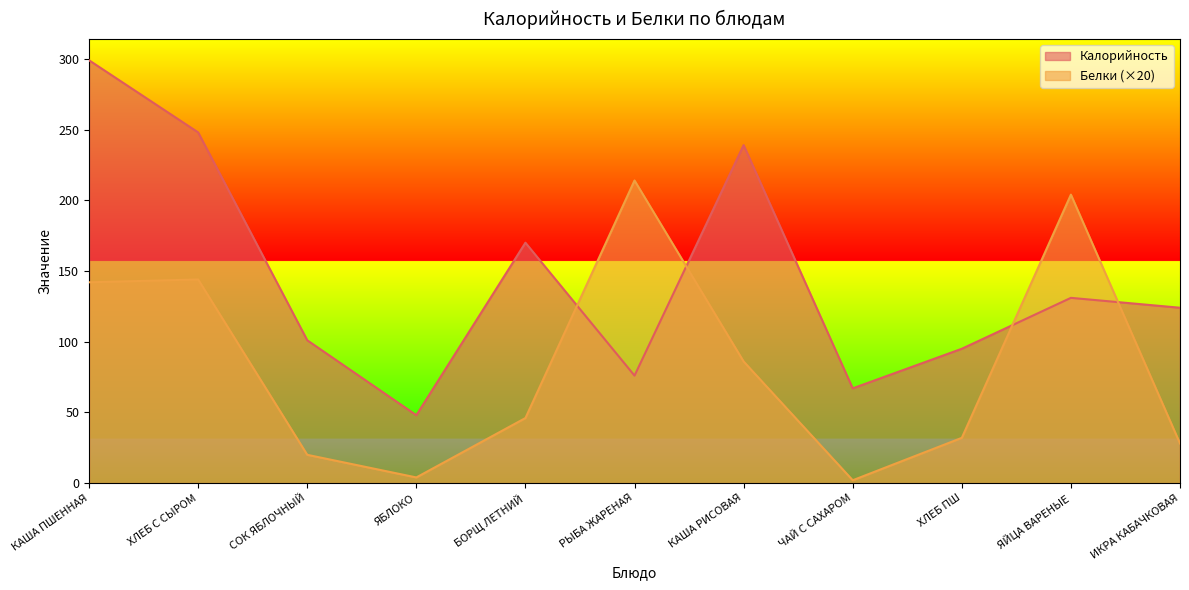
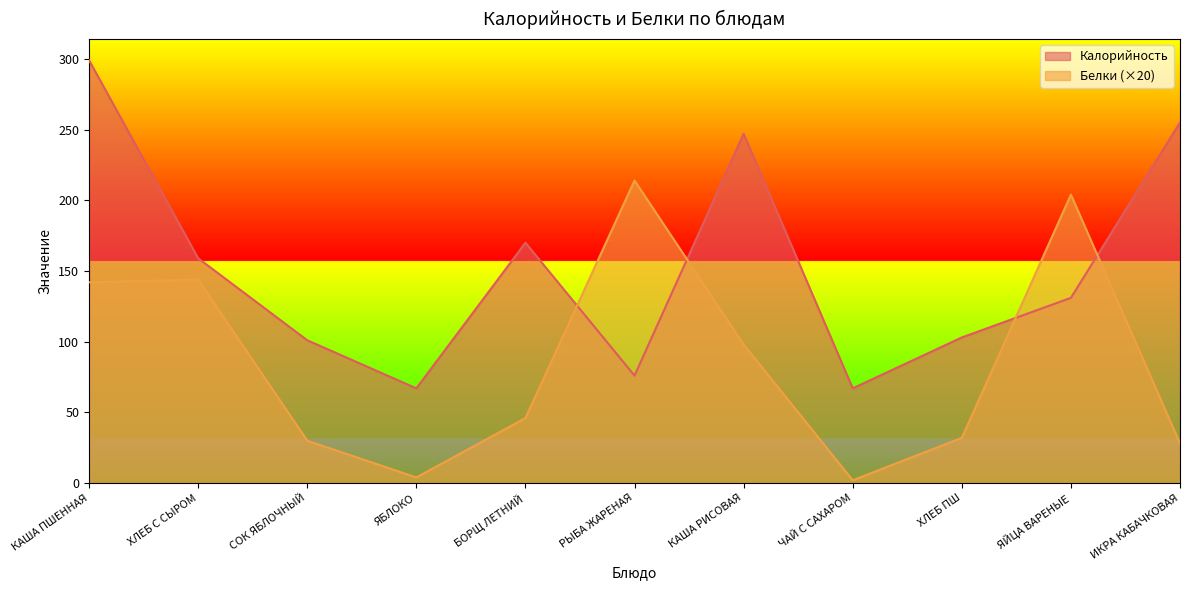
  {
    "Калорийность": {
      "КАША ПШЕННАЯ": 299,
-     "ХЛЕБ С СЫРОМ": 248,
+     "ХЛЕБ С СЫРОМ": 159,
      "СОК ЯБЛОЧНЫЙ": 101,
-     "ЯБЛОКО": 48,
+     "ЯБЛОКО": 67,
      "БОРЩ ЛЕТНИЙ": 170,
      "РЫБА ЖАРЕНАЯ": 76,
-     "КАША РИСОВАЯ": 239,
+     "КАША РИСОВАЯ": 247,
      "ЧАЙ С САХАРОМ": 67,
-     "ХЛЕБ ПШ": 95,
+     "ХЛЕБ ПШ": 103,
      "ЯЙЦА ВАРЕНЫЕ": 131,
-     "ИКРА КАБАЧКОВАЯ": 124
+     "ИКРА КАБАЧКОВАЯ": 255
    },
    "Белки (×20)": {
      "КАША ПШЕННАЯ": 142,
      "ХЛЕБ С СЫРОМ": 144,
-     "СОК ЯБЛОЧНЫЙ": 20,
+     "СОК ЯБЛОЧНЫЙ": 30,
      "ЯБЛОКО": 4,
      "БОРЩ ЛЕТНИЙ": 46,
      "РЫБА ЖАРЕНАЯ": 214,
-     "КАША РИСОВАЯ": 86,
+     "КАША РИСОВАЯ": 98,
      "ЧАЙ С САХАРОМ": 2,
      "ХЛЕБ ПШ": 32,
      "ЯЙЦА ВАРЕНЫЕ": 204,
      "ИКРА КАБАЧКОВАЯ": 28
    }
  }
